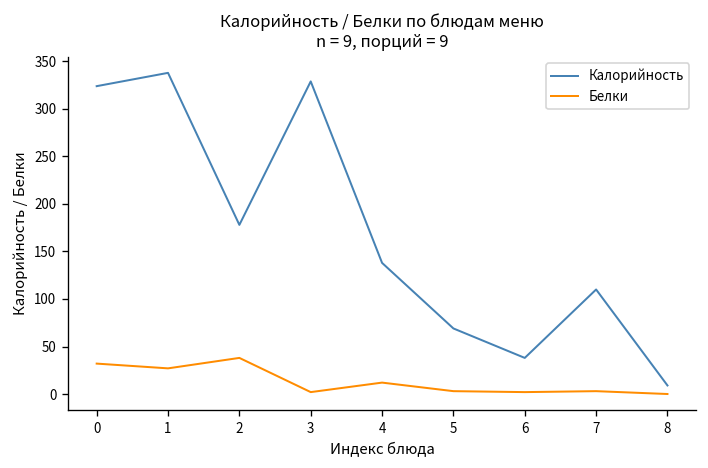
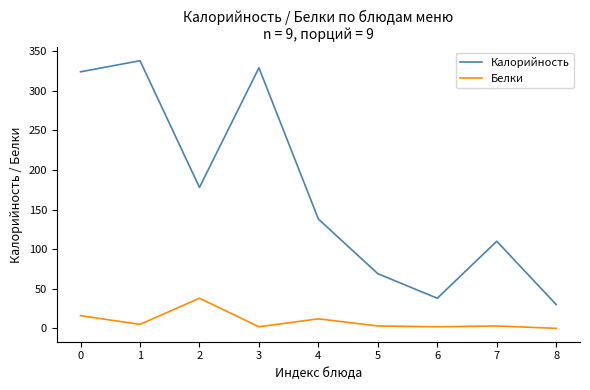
  {
    "Калорийность": {
      "0": 320,
      "1": 340,
      "2": 180,
      "3": 330,
      "4": 140,
      "5": 70,
      "6": 40,
      "7": 110,
-     "8": 10
+     "8": 30
    },
    "Белки": {
-     "0": 30,
-     "1": 30,
+     "0": 20,
+     "1": 10,
      "2": 40,
      "3": 0,
      "4": 10,
      "5": 0,
      "6": 0,
      "7": 0,
      "8": 0
    }
  }
